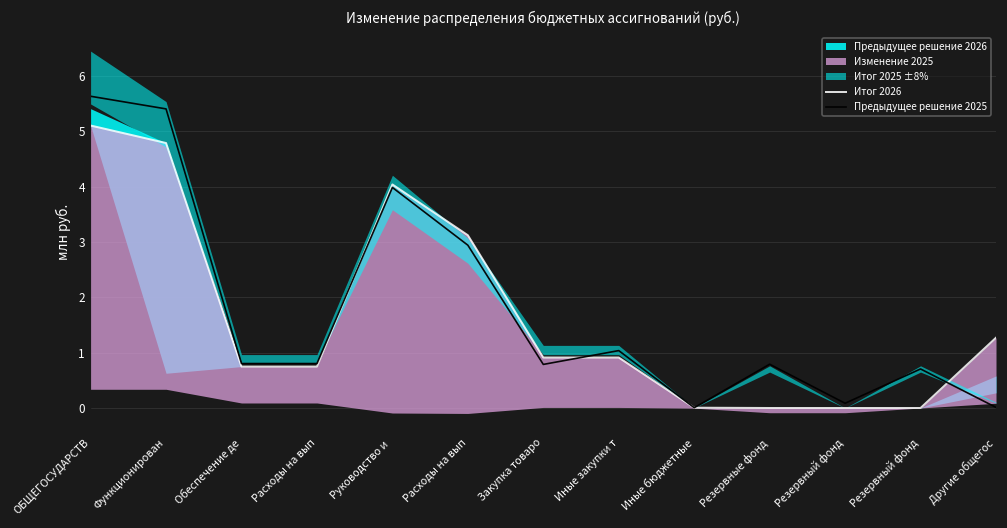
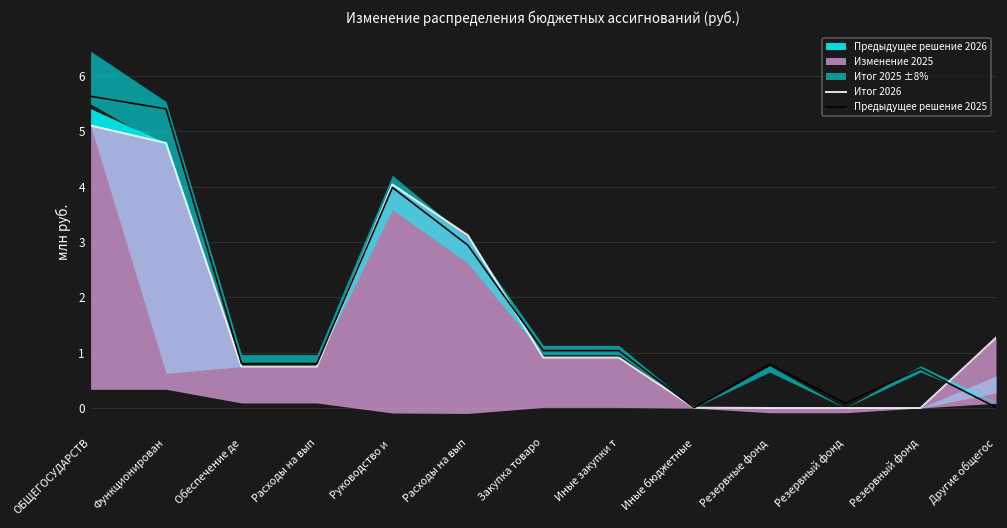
  {
    "Изменение 2025": {
      "ОБЩЕГОСУДАРСТВ": 5.1,
      "Другие общегос": 1.3
    },
    "Предыдущее решение 2025": {
      "ОБЩЕГОСУДАРСТВ": 5.6,
      "Функционирован": 5.4,
-     "Закупка товаро": 0.8,
+     "Закупка товаро": 1.0,
      "Иные закупки т": 1.0,
      "Другие общегос": 0.0
    }
  }
